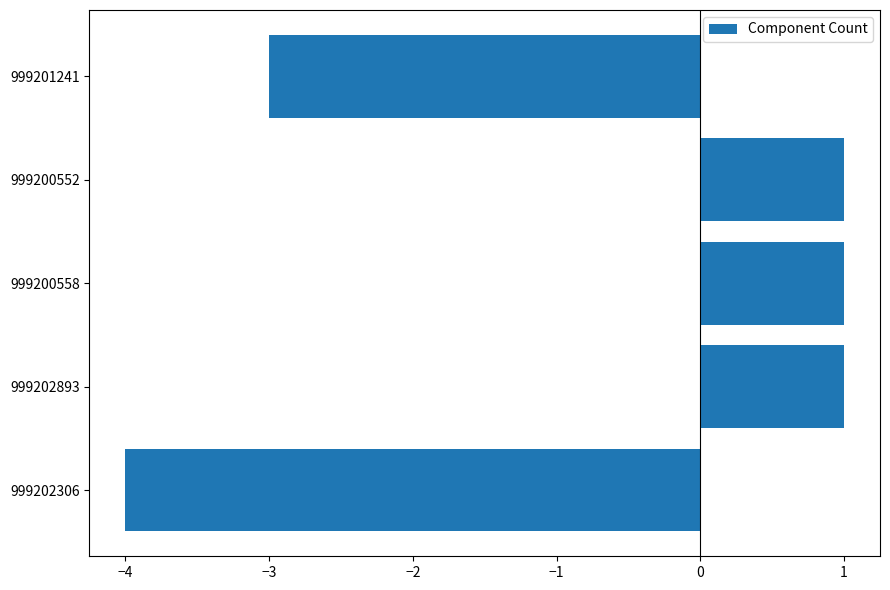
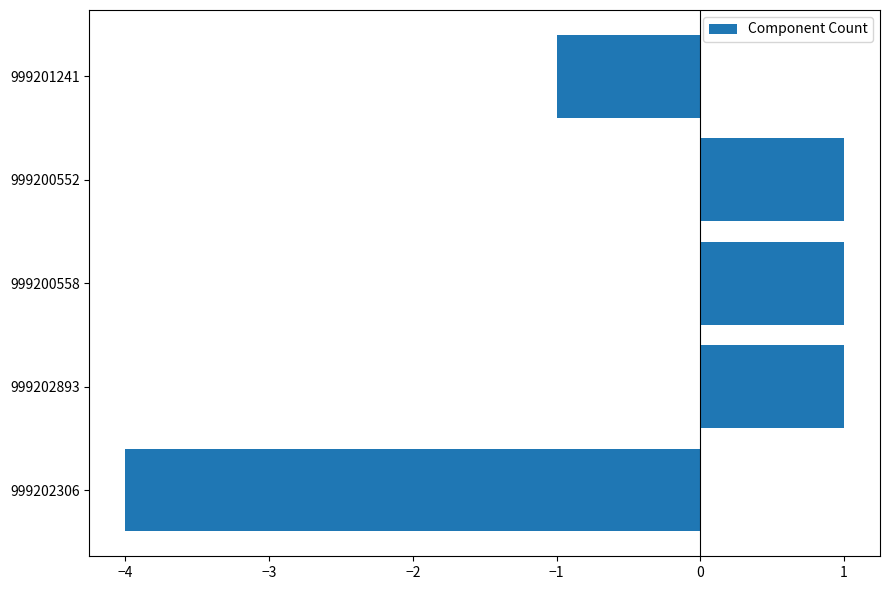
  {
-   "999201241": -3,
+   "999201241": -1,
    "999200552": 1,
    "999200558": 1,
    "999202893": 1,
    "999202306": -4
  }
